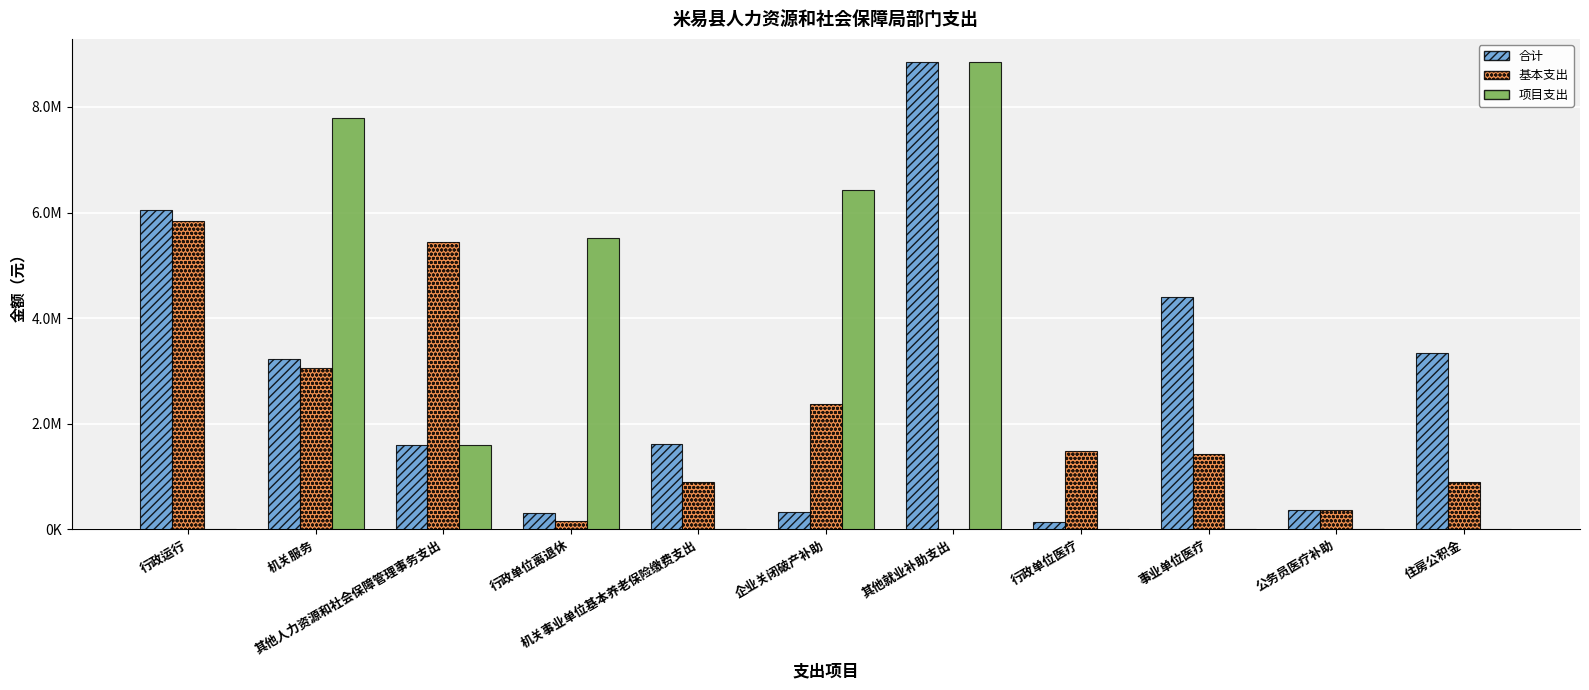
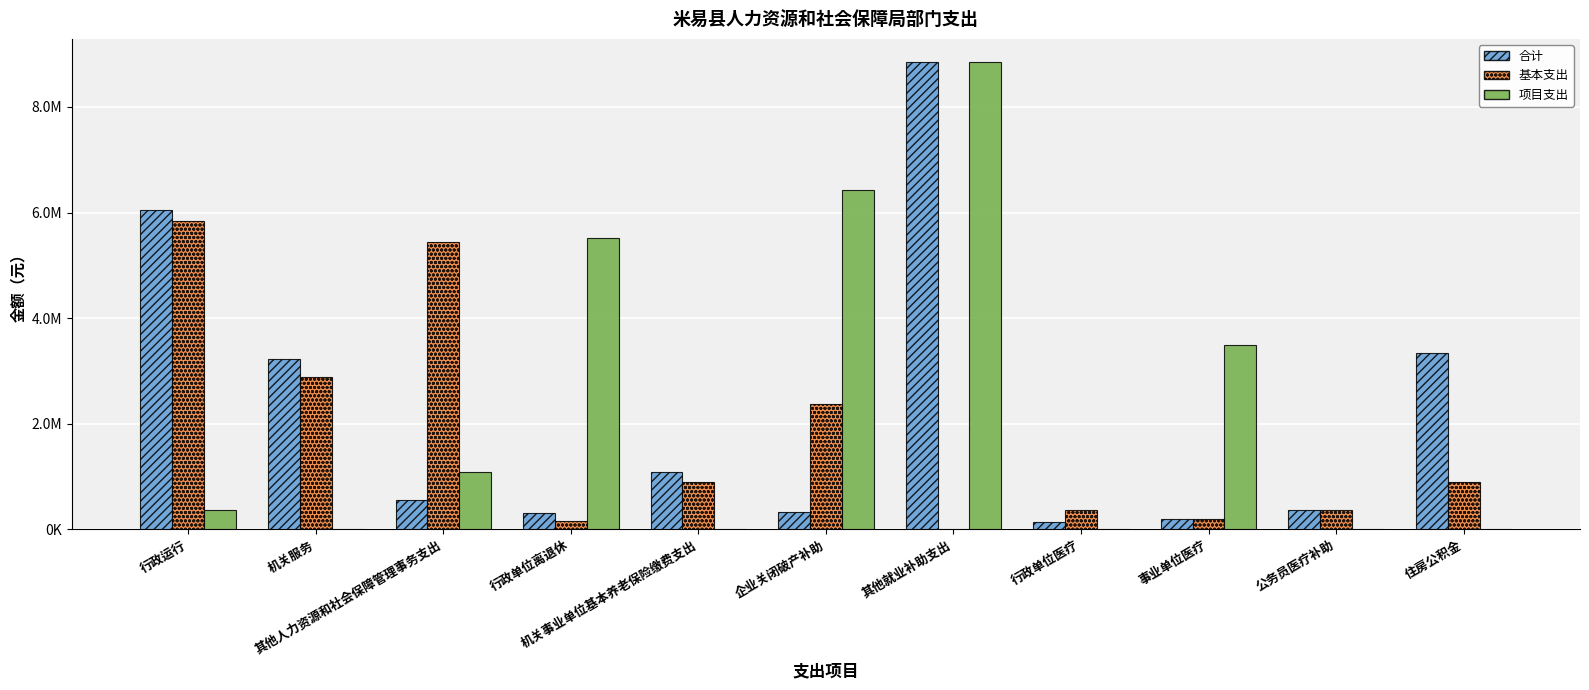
  {
    "合计": {
      "行政运行": 6000000,
      "机关服务": 3200000,
-     "其他人力资源和社会保障管理事务支出": 1600000,
+     "其他人力资源和社会保障管理事务支出": 600000,
      "行政单位离退休": 300000,
-     "机关事业单位基本养老保险缴费支出": 1600000,
+     "机关事业单位基本养老保险缴费支出": 1100000,
      "企业关闭破产补助": 300000,
      "其他就业补助支出": 8800000,
      "行政单位医疗": 100000,
-     "事业单位医疗": 4400000,
+     "事业单位医疗": 200000,
      "公务员医疗补助": 400000,
      "住房公积金": 3300000
    },
    "基本支出": {
      "行政运行": 5800000,
-     "机关服务": 3100000,
+     "机关服务": 2900000,
      "其他人力资源和社会保障管理事务支出": 5400000,
      "行政单位离退休": 200000,
      "机关事业单位基本养老保险缴费支出": 900000,
      "企业关闭破产补助": 2400000,
      "其他就业补助支出": 0,
-     "行政单位医疗": 1500000,
-     "事业单位医疗": 1400000,
+     "行政单位医疗": 400000,
+     "事业单位医疗": 200000,
      "公务员医疗补助": 400000,
      "住房公积金": 900000
    },
    "项目支出": {
-     "行政运行": 0,
-     "机关服务": 7800000,
-     "其他人力资源和社会保障管理事务支出": 1600000,
+     "行政运行": 400000,
+     "机关服务": 0,
+     "其他人力资源和社会保障管理事务支出": 1100000,
      "行政单位离退休": 5500000,
      "机关事业单位基本养老保险缴费支出": 0,
      "企业关闭破产补助": 6400000,
      "其他就业补助支出": 8800000,
      "行政单位医疗": 0,
-     "事业单位医疗": 0,
+     "事业单位医疗": 3500000,
      "公务员医疗补助": 0,
      "住房公积金": 0
    }
  }
